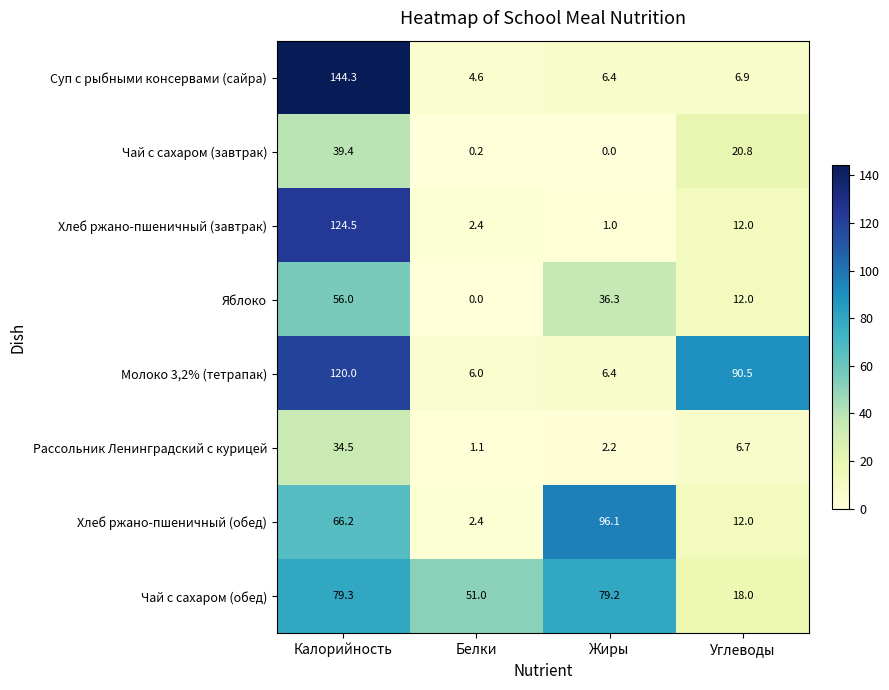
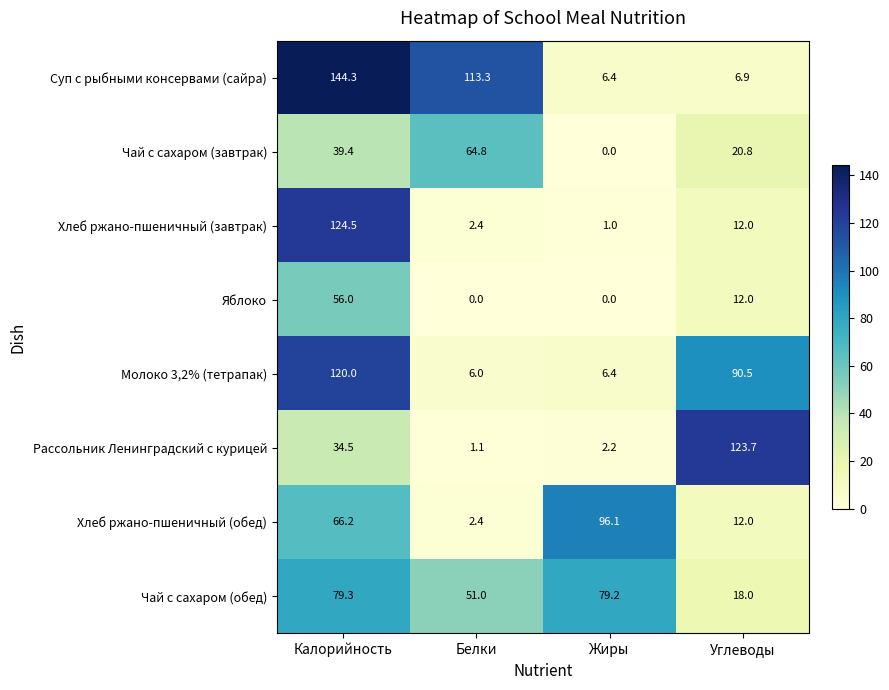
  {
    "Суп с рыбными консервами (сайра)": {
      "Калорийность": 144.3,
-     "Белки": 4.6,
+     "Белки": 113.3,
      "Жиры": 6.4,
      "Углеводы": 6.9
    },
    "Чай с сахаром (завтрак)": {
      "Калорийность": 39.4,
-     "Белки": 0.2,
+     "Белки": 64.8,
      "Жиры": 0.0,
      "Углеводы": 20.8
    },
    "Хлеб ржано-пшеничный (завтрак)": {
      "Калорийность": 124.5,
      "Белки": 2.4,
      "Жиры": 1.0,
      "Углеводы": 12.0
    },
    "Яблоко": {
      "Калорийность": 56.0,
      "Белки": 0.0,
-     "Жиры": 36.3,
+     "Жиры": 0.0,
      "Углеводы": 12.0
    },
    "Молоко 3,2% (тетрапак)": {
      "Калорийность": 120.0,
      "Белки": 6.0,
      "Жиры": 6.4,
      "Углеводы": 90.5
    },
    "Рассольник Ленинградский с курицей": {
      "Калорийность": 34.5,
      "Белки": 1.1,
      "Жиры": 2.2,
-     "Углеводы": 6.7
+     "Углеводы": 123.7
    },
    "Хлеб ржано-пшеничный (обед)": {
      "Калорийность": 66.2,
      "Белки": 2.4,
      "Жиры": 96.1,
      "Углеводы": 12.0
    },
    "Чай с сахаром (обед)": {
      "Калорийность": 79.3,
      "Белки": 51.0,
      "Жиры": 79.2,
      "Углеводы": 18.0
    }
  }
